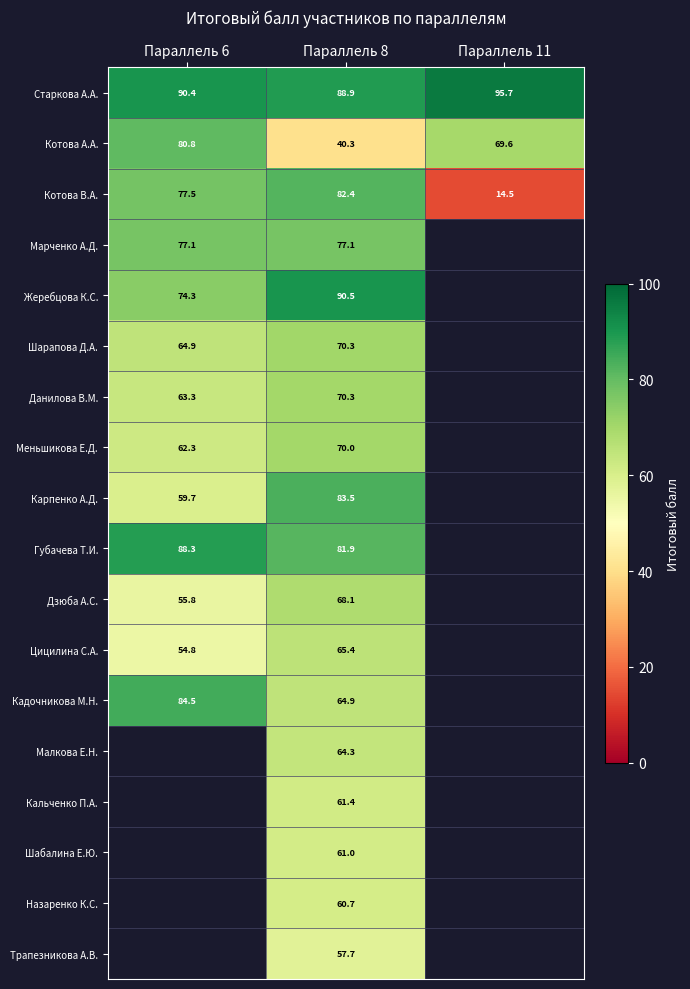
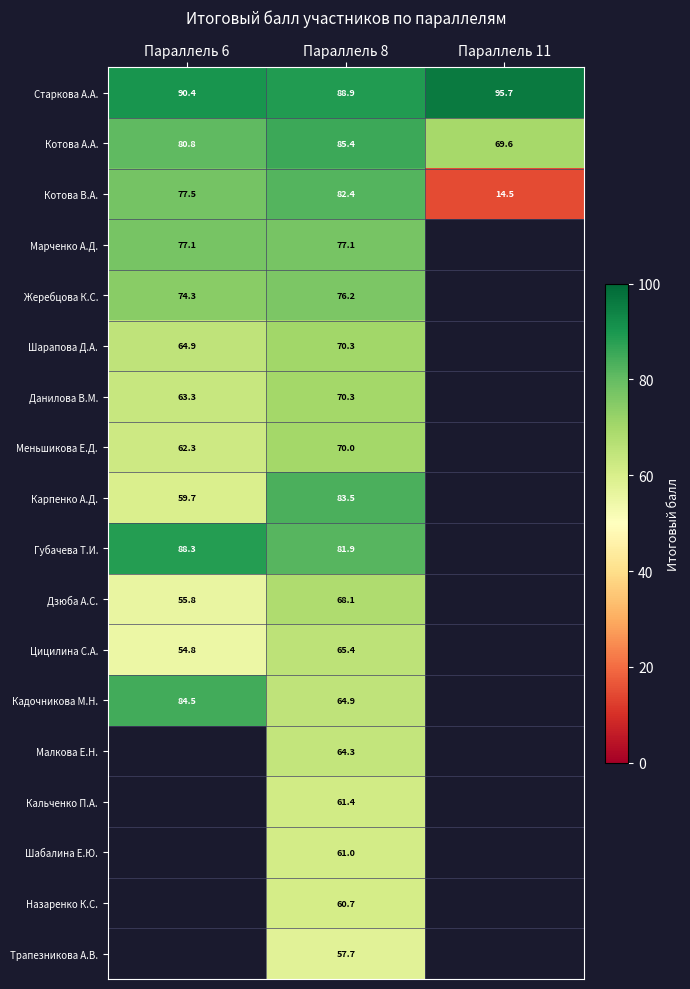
  {
    "Старкова А.А.": {
      "Параллель 6": 90.4,
      "Параллель 8": 88.9,
      "Параллель 11": 95.7
    },
    "Котова А.А.": {
      "Параллель 6": 80.8,
-     "Параллель 8": 40.3,
+     "Параллель 8": 85.4,
      "Параллель 11": 69.6
    },
    "Котова В.А.": {
      "Параллель 6": 77.5,
      "Параллель 8": 82.4,
      "Параллель 11": 14.5
    },
    "Марченко А.Д.": {
      "Параллель 6": 77.1,
      "Параллель 8": 77.1
    },
    "Жеребцова К.С.": {
      "Параллель 6": 74.3,
-     "Параллель 8": 90.5
+     "Параллель 8": 76.2
    },
    "Шарапова Д.А.": {
      "Параллель 6": 64.9,
      "Параллель 8": 70.3
    },
    "Данилова В.М.": {
      "Параллель 6": 63.3,
      "Параллель 8": 70.3
    },
    "Меньшикова Е.Д.": {
      "Параллель 6": 62.3,
      "Параллель 8": 70.0
    },
    "Карпенко А.Д.": {
      "Параллель 6": 59.7,
      "Параллель 8": 83.5
    },
    "Губачева Т.И.": {
      "Параллель 6": 88.3,
      "Параллель 8": 81.9
    },
    "Дзюба А.С.": {
      "Параллель 6": 55.8,
      "Параллель 8": 68.1
    },
    "Цицилина С.А.": {
      "Параллель 6": 54.8,
      "Параллель 8": 65.4
    },
    "Кадочникова М.Н.": {
      "Параллель 6": 84.5,
      "Параллель 8": 64.9
    },
    "Малкова Е.Н.": {
      "Параллель 8": 64.3
    },
    "Кальченко П.А.": {
      "Параллель 8": 61.4
    },
    "Шабалина Е.Ю.": {
      "Параллель 8": 61.0
    },
    "Назаренко К.С.": {
      "Параллель 8": 60.7
    },
    "Трапезникова А.В.": {
      "Параллель 8": 57.7
    }
  }
